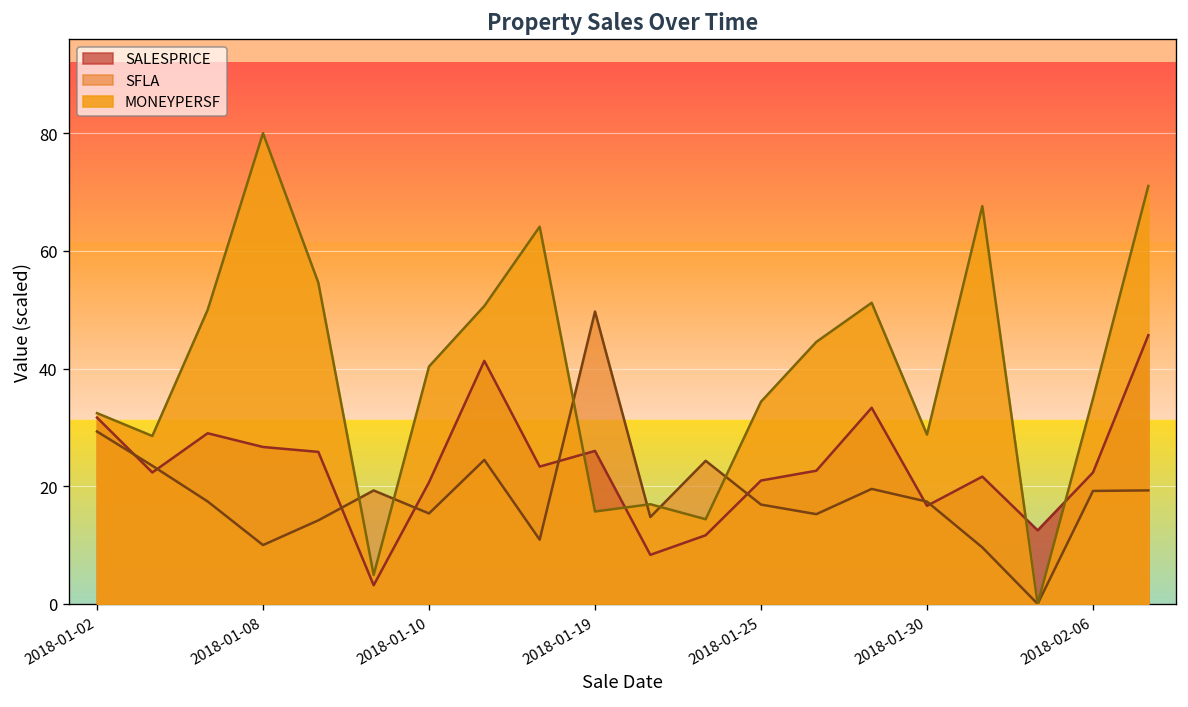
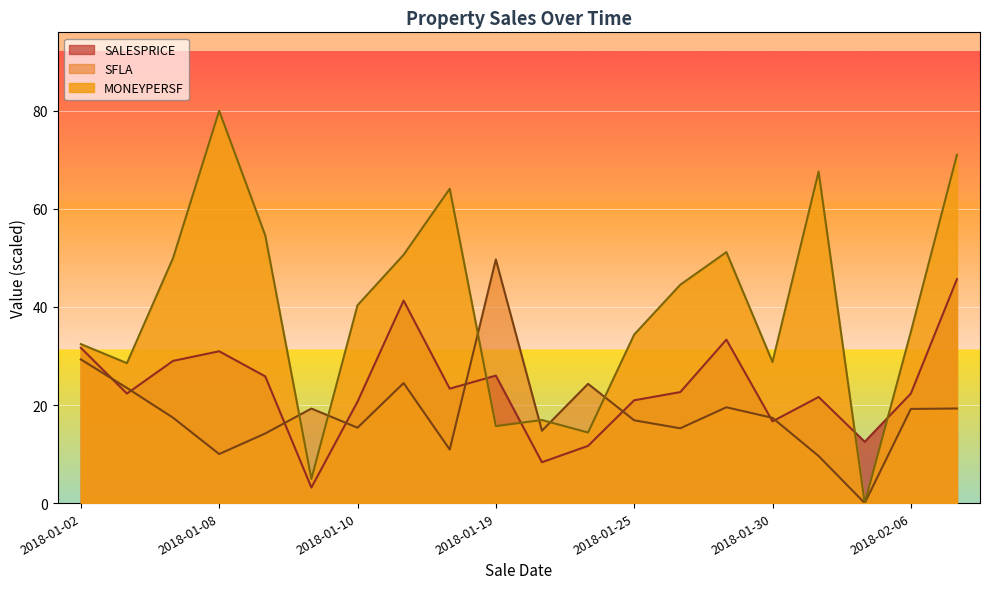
  {
    "SALESPRICE": {
      "2018-01-02": 32,
-     "2018-01-08": 27,
+     "2018-01-08": 31,
      "2018-01-25": 21
    }
  }
